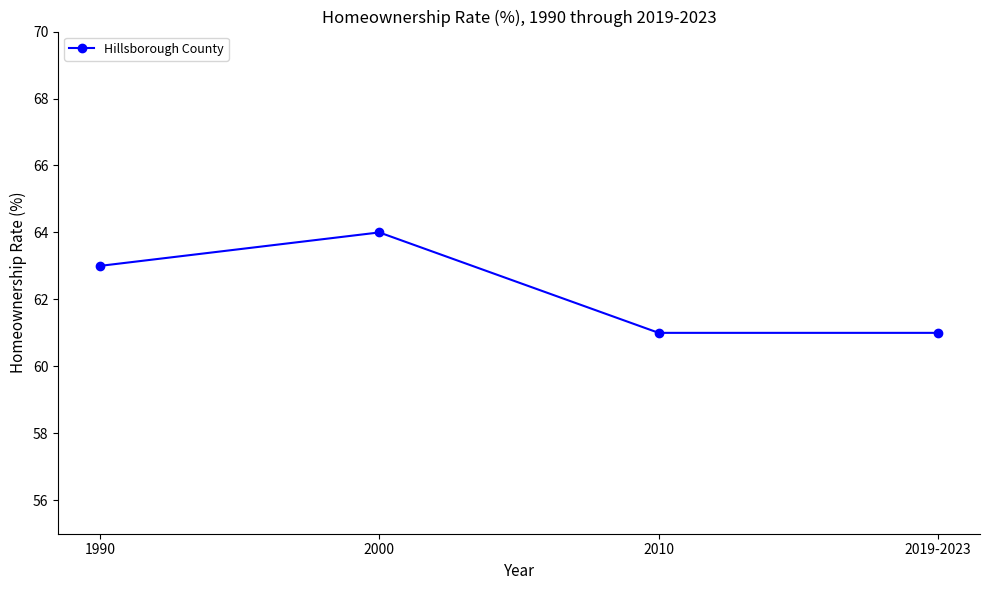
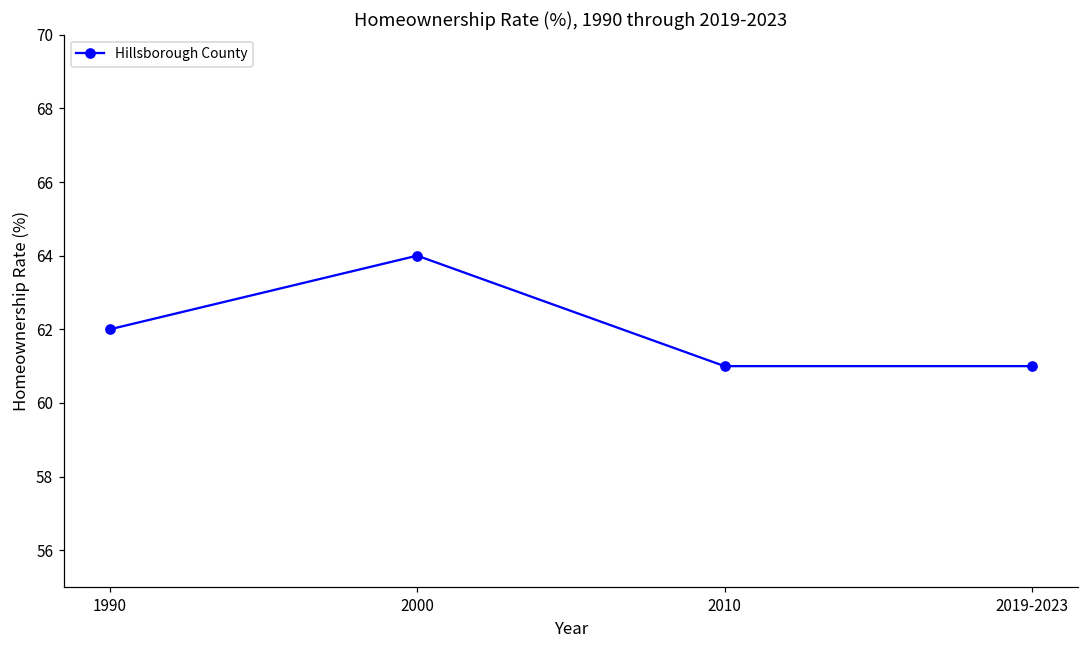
  {
-   "1990": 63,
+   "1990": 62,
    "2000": 64,
    "2010": 61,
    "2019-2023": 61
  }
